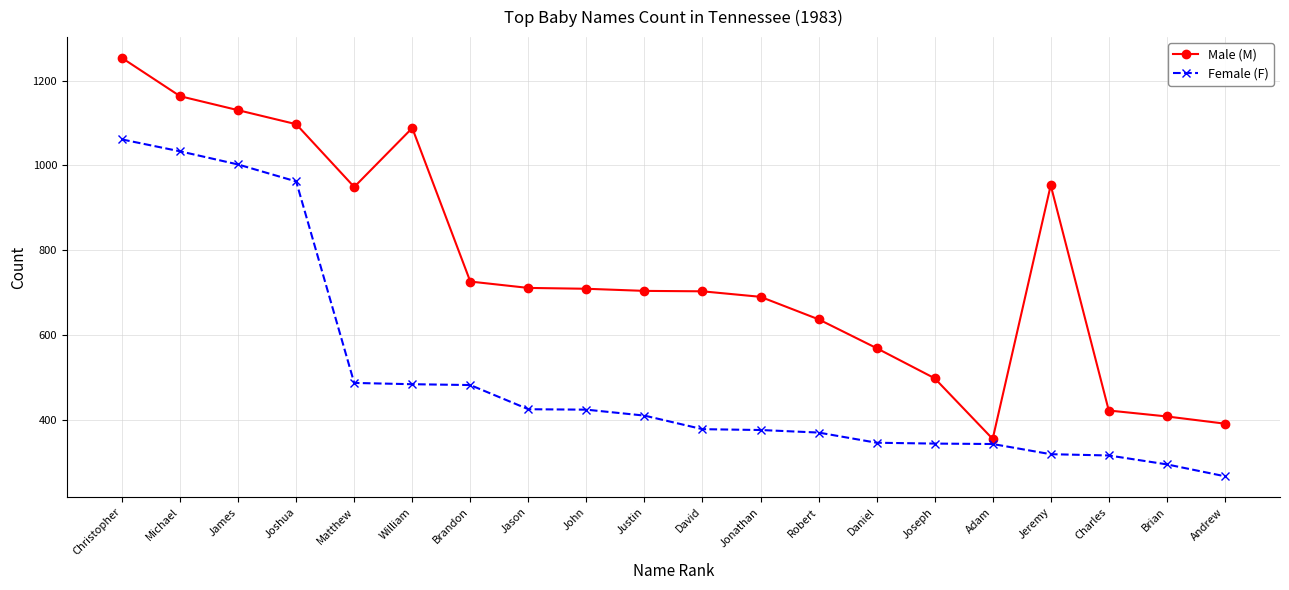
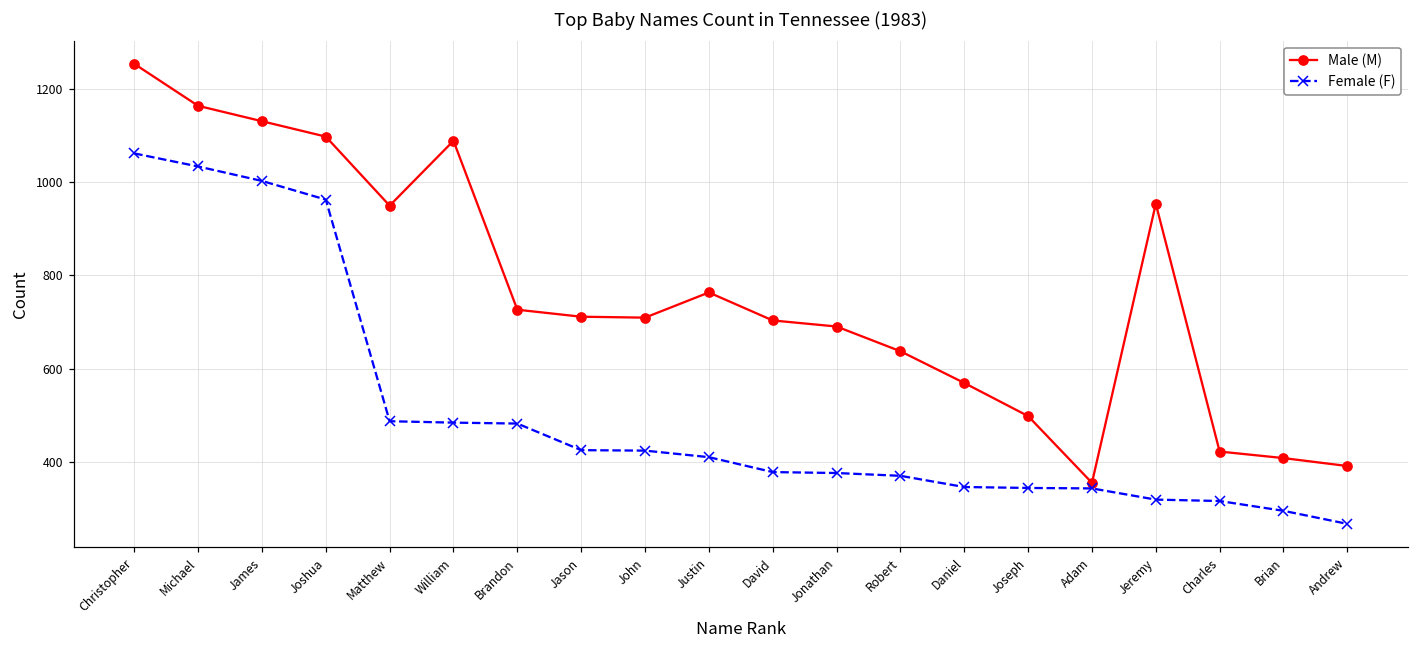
  {
    "Male (M)": {
      "Christopher": 1250,
      "Michael": 1160,
      "James": 1130,
      "Joshua": 1100,
      "Matthew": 950,
      "William": 1090,
      "Brandon": 730,
      "Jason": 710,
      "John": 710,
-     "Justin": 700,
+     "Justin": 760,
      "David": 700,
      "Jonathan": 690,
      "Robert": 640,
      "Daniel": 570,
      "Joseph": 500,
      "Adam": 360,
      "Jeremy": 950,
      "Charles": 420,
      "Brian": 410,
      "Andrew": 390
    },
    "Female (F)": {
      "Christopher": 1060,
      "Michael": 1030,
      "James": 1000,
      "Joshua": 960,
      "Matthew": 490,
      "William": 480,
      "Brandon": 480,
      "Jason": 430,
      "John": 420,
      "Justin": 410,
      "David": 380,
      "Jonathan": 380,
      "Robert": 370,
      "Daniel": 350,
      "Joseph": 340,
      "Adam": 340,
      "Jeremy": 320,
      "Charles": 320,
      "Brian": 300,
      "Andrew": 270
    }
  }
